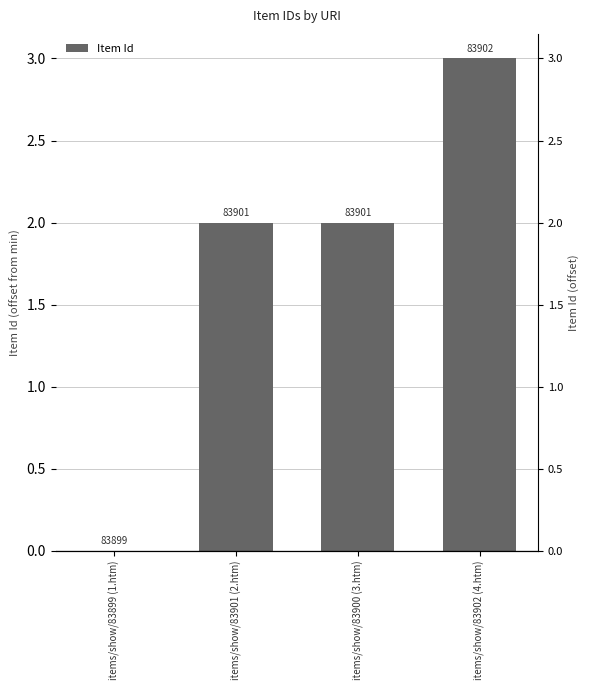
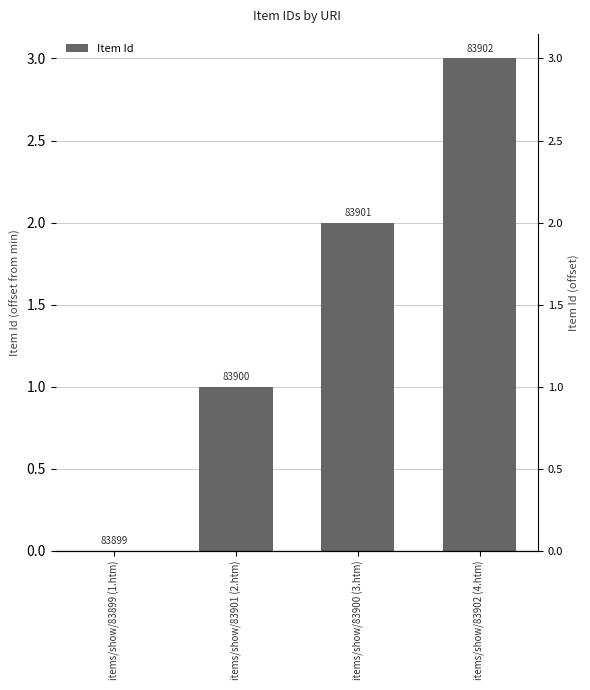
  {
-   "items/show/83901 (2.htm)": 83901
+   "items/show/83901 (2.htm)": 83900
  }
